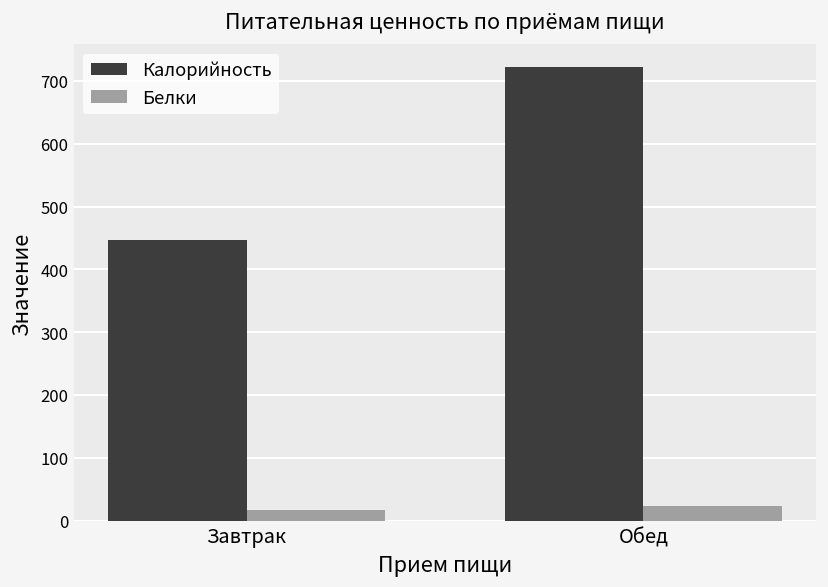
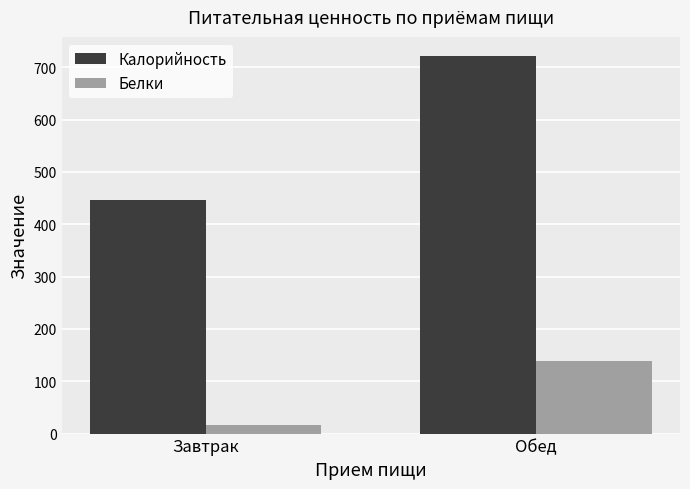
  {
    "Калорийность": {
      "Завтрак": 450,
      "Обед": 720
    },
    "Белки": {
      "Завтрак": 20,
-     "Обед": 20
+     "Обед": 140
    }
  }
